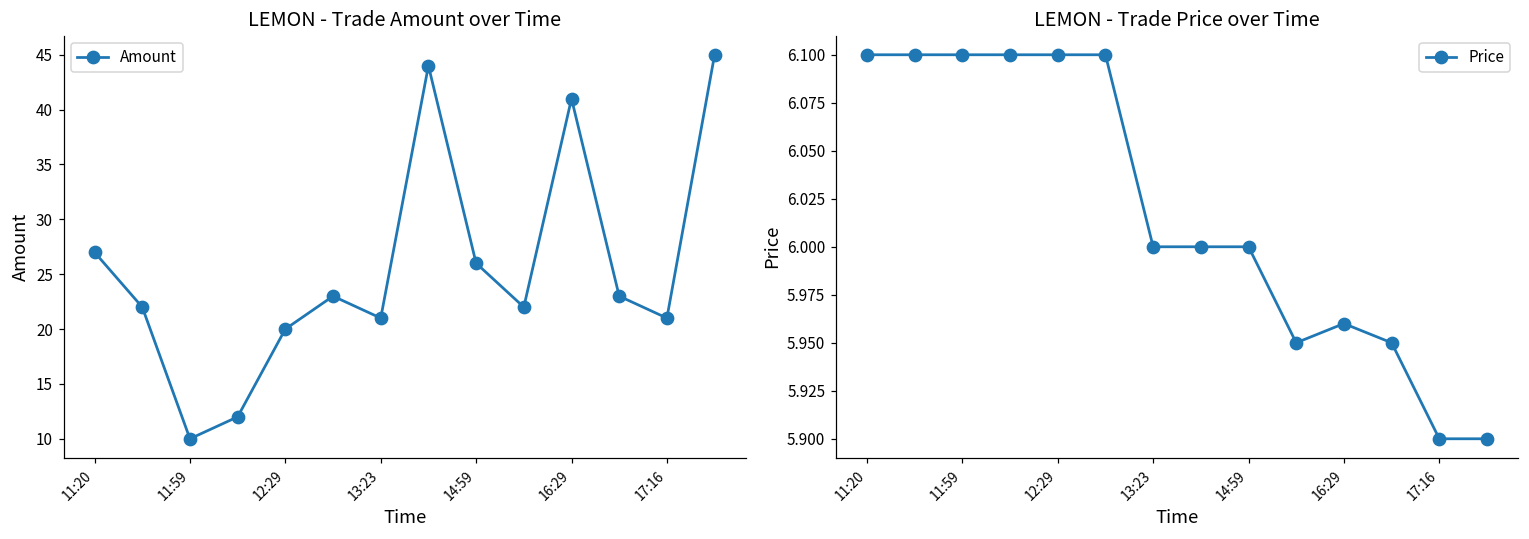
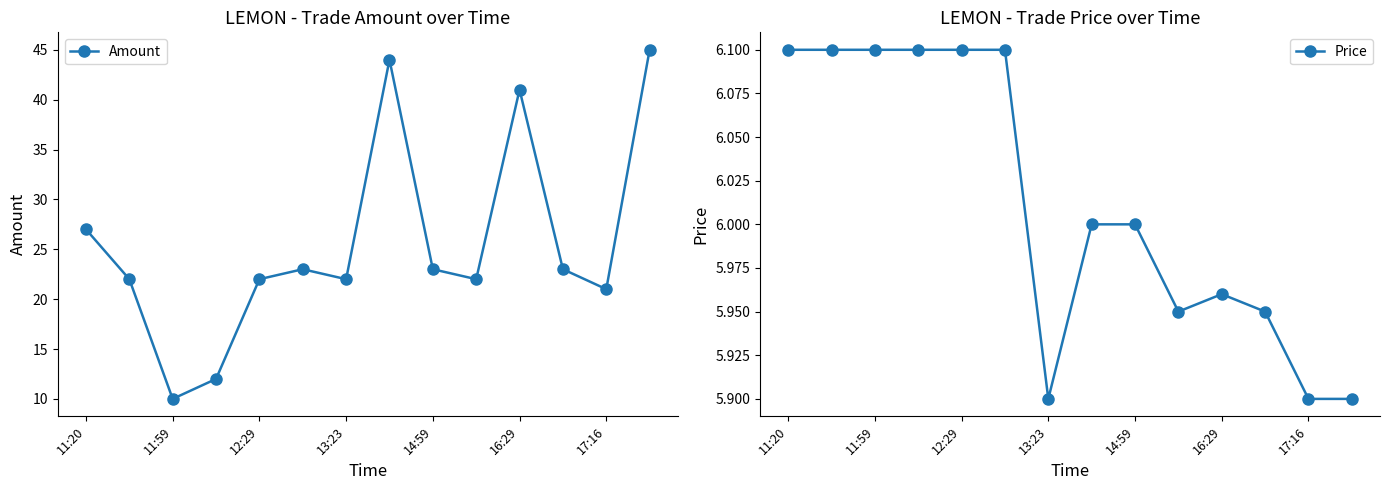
  {
    "LEMON - Trade Amount over Time": {
      "11:20": 27,
      "11:59": 10,
-     "12:29": 20,
-     "13:23": 21,
-     "14:59": 26,
+     "12:29": 22,
+     "13:23": 22,
+     "14:59": 23,
      "16:29": 41,
      "17:16": 21
    },
    "LEMON - Trade Price over Time": {
      "11:20": 6.1,
      "11:59": 6.1,
      "12:29": 6.1,
-     "13:23": 6.0,
+     "13:23": 5.9,
      "14:59": 6.0,
      "16:29": 5.960,
      "17:16": 5.9
    }
  }
